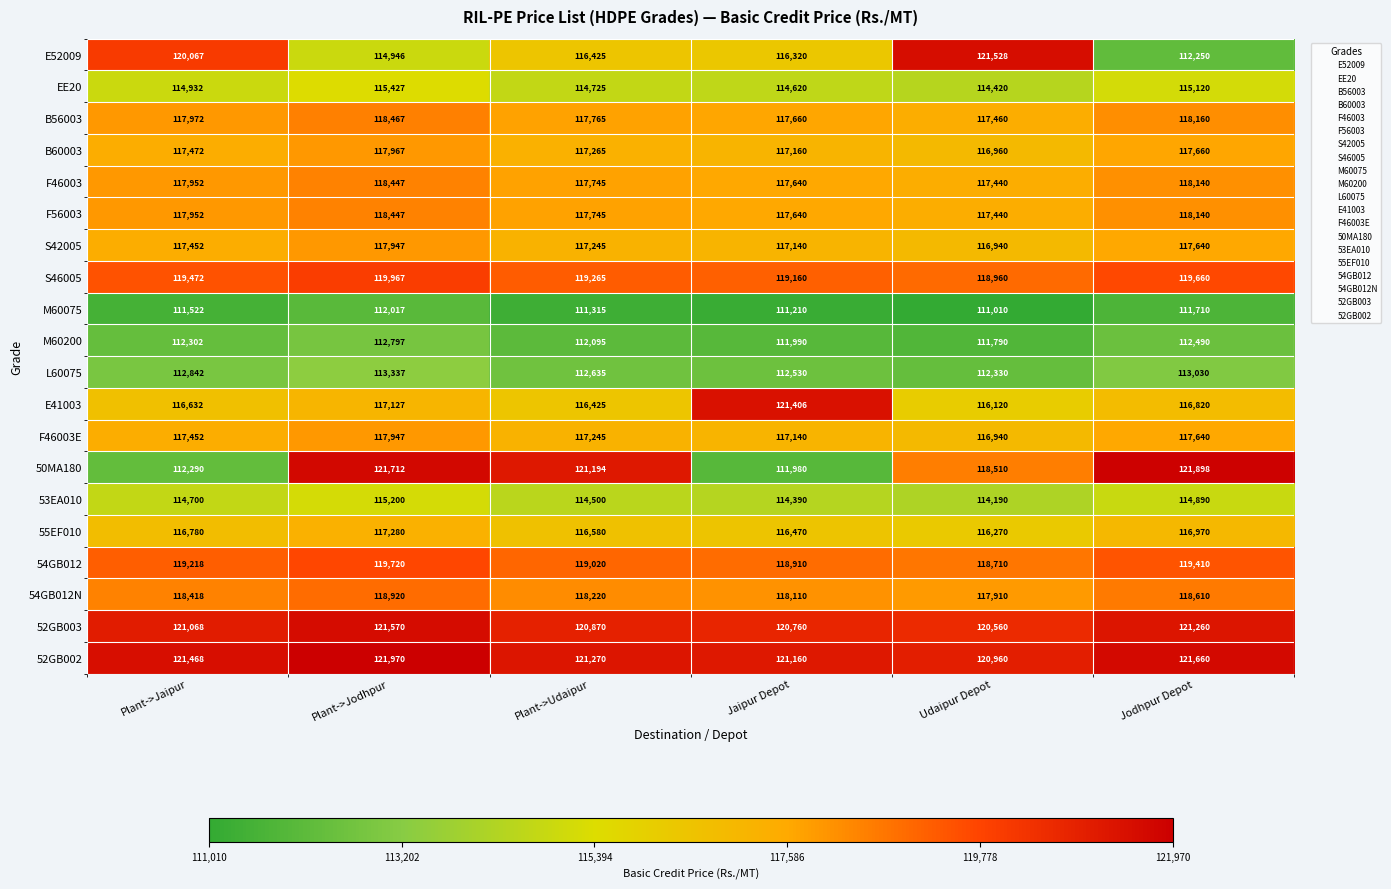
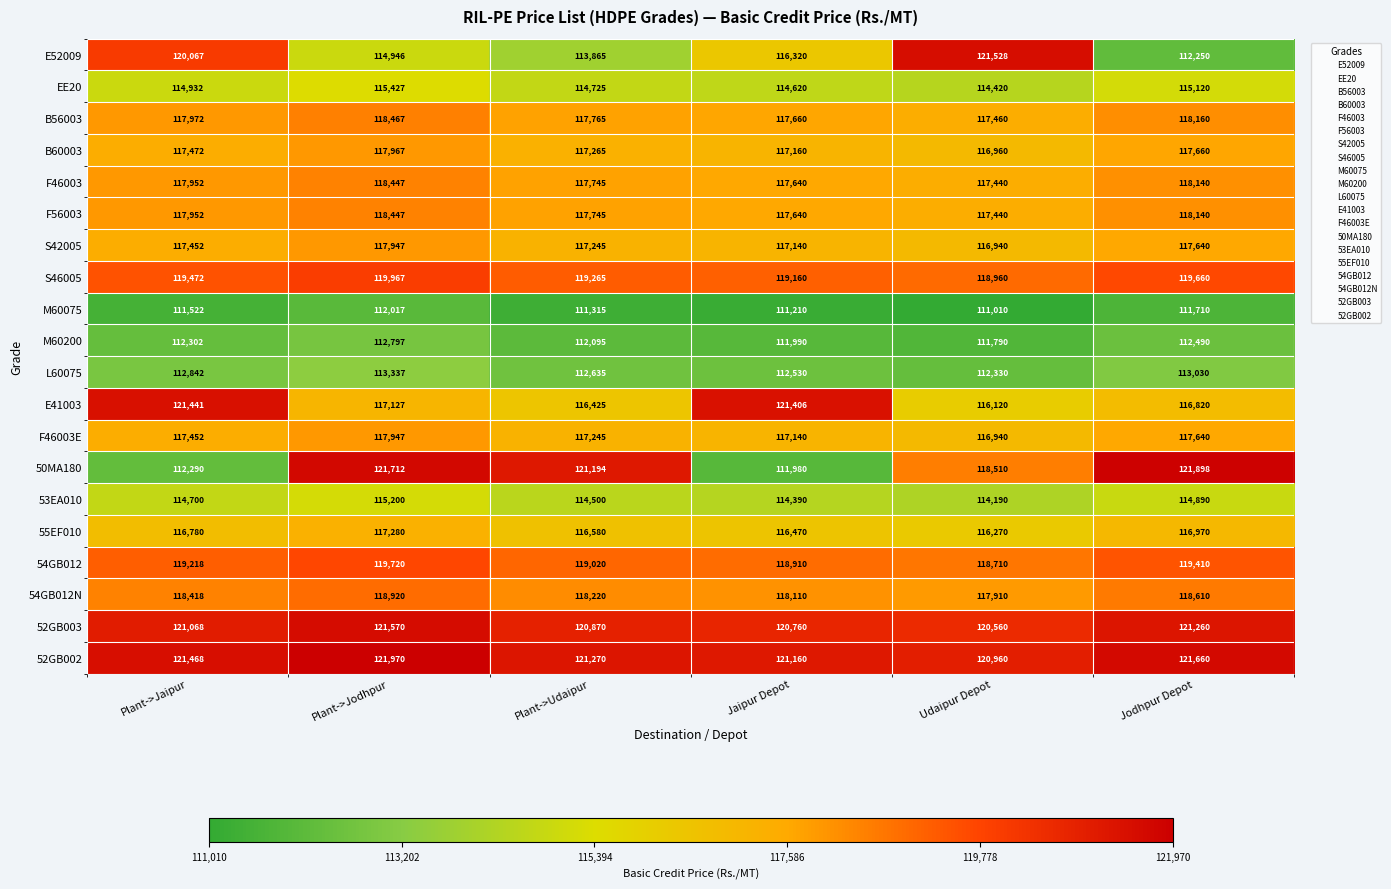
  {
    "E52009": {
      "Plant->Jaipur": "120,067",
      "Plant->Jodhpur": "114,946",
-     "Plant->Udaipur": "116,425",
+     "Plant->Udaipur": "113,865",
      "Jaipur Depot": "116,320",
      "Udaipur Depot": "121,528",
      "Jodhpur Depot": "112,250"
    },
    "EE20": {
      "Plant->Jaipur": "114,932",
      "Plant->Jodhpur": "115,427",
      "Plant->Udaipur": "114,725",
      "Jaipur Depot": "114,620",
      "Udaipur Depot": "114,420",
      "Jodhpur Depot": "115,120"
    },
    "B56003": {
      "Plant->Jaipur": "117,972",
      "Plant->Jodhpur": "118,467",
      "Plant->Udaipur": "117,765",
      "Jaipur Depot": "117,660",
      "Udaipur Depot": "117,460",
      "Jodhpur Depot": "118,160"
    },
    "B60003": {
      "Plant->Jaipur": "117,472",
      "Plant->Jodhpur": "117,967",
      "Plant->Udaipur": "117,265",
      "Jaipur Depot": "117,160",
      "Udaipur Depot": "116,960",
      "Jodhpur Depot": "117,660"
    },
    "F46003": {
      "Plant->Jaipur": "117,952",
      "Plant->Jodhpur": "118,447",
      "Plant->Udaipur": "117,745",
      "Jaipur Depot": "117,640",
      "Udaipur Depot": "117,440",
      "Jodhpur Depot": "118,140"
    },
    "F56003": {
      "Plant->Jaipur": "117,952",
      "Plant->Jodhpur": "118,447",
      "Plant->Udaipur": "117,745",
      "Jaipur Depot": "117,640",
      "Udaipur Depot": "117,440",
      "Jodhpur Depot": "118,140"
    },
    "S42005": {
      "Plant->Jaipur": "117,452",
      "Plant->Jodhpur": "117,947",
      "Plant->Udaipur": "117,245",
      "Jaipur Depot": "117,140",
      "Udaipur Depot": "116,940",
      "Jodhpur Depot": "117,640"
    },
    "S46005": {
      "Plant->Jaipur": "119,472",
      "Plant->Jodhpur": "119,967",
      "Plant->Udaipur": "119,265",
      "Jaipur Depot": "119,160",
      "Udaipur Depot": "118,960",
      "Jodhpur Depot": "119,660"
    },
    "M60075": {
      "Plant->Jaipur": "111,522",
      "Plant->Jodhpur": "112,017",
      "Plant->Udaipur": "111,315",
      "Jaipur Depot": "111,210",
      "Udaipur Depot": "111,010",
      "Jodhpur Depot": "111,710"
    },
    "M60200": {
      "Plant->Jaipur": "112,302",
      "Plant->Jodhpur": "112,797",
      "Plant->Udaipur": "112,095",
      "Jaipur Depot": "111,990",
      "Udaipur Depot": "111,790",
      "Jodhpur Depot": "112,490"
    },
    "L60075": {
      "Plant->Jaipur": "112,842",
      "Plant->Jodhpur": "113,337",
      "Plant->Udaipur": "112,635",
      "Jaipur Depot": "112,530",
      "Udaipur Depot": "112,330",
      "Jodhpur Depot": "113,030"
    },
    "E41003": {
-     "Plant->Jaipur": "116,632",
+     "Plant->Jaipur": "121,441",
      "Plant->Jodhpur": "117,127",
      "Plant->Udaipur": "116,425",
      "Jaipur Depot": "121,406",
      "Udaipur Depot": "116,120",
      "Jodhpur Depot": "116,820"
    },
    "F46003E": {
      "Plant->Jaipur": "117,452",
      "Plant->Jodhpur": "117,947",
      "Plant->Udaipur": "117,245",
      "Jaipur Depot": "117,140",
      "Udaipur Depot": "116,940",
      "Jodhpur Depot": "117,640"
    },
    "50MA180": {
      "Plant->Jaipur": "112,290",
      "Plant->Jodhpur": "121,712",
      "Plant->Udaipur": "121,194",
      "Jaipur Depot": "111,980",
      "Udaipur Depot": "118,510",
      "Jodhpur Depot": "121,898"
    },
    "53EA010": {
      "Plant->Jaipur": "114,700",
      "Plant->Jodhpur": "115,200",
      "Plant->Udaipur": "114,500",
      "Jaipur Depot": "114,390",
      "Udaipur Depot": "114,190",
      "Jodhpur Depot": "114,890"
    },
    "55EF010": {
      "Plant->Jaipur": "116,780",
      "Plant->Jodhpur": "117,280",
      "Plant->Udaipur": "116,580",
      "Jaipur Depot": "116,470",
      "Udaipur Depot": "116,270",
      "Jodhpur Depot": "116,970"
    },
    "54GB012": {
      "Plant->Jaipur": "119,218",
      "Plant->Jodhpur": "119,720",
      "Plant->Udaipur": "119,020",
      "Jaipur Depot": "118,910",
      "Udaipur Depot": "118,710",
      "Jodhpur Depot": "119,410"
    },
    "54GB012N": {
      "Plant->Jaipur": "118,418",
      "Plant->Jodhpur": "118,920",
      "Plant->Udaipur": "118,220",
      "Jaipur Depot": "118,110",
      "Udaipur Depot": "117,910",
      "Jodhpur Depot": "118,610"
    },
    "52GB003": {
      "Plant->Jaipur": "121,068",
      "Plant->Jodhpur": "121,570",
      "Plant->Udaipur": "120,870",
      "Jaipur Depot": "120,760",
      "Udaipur Depot": "120,560",
      "Jodhpur Depot": "121,260"
    },
    "52GB002": {
      "Plant->Jaipur": "121,468",
      "Plant->Jodhpur": "121,970",
      "Plant->Udaipur": "121,270",
      "Jaipur Depot": "121,160",
      "Udaipur Depot": "120,960",
      "Jodhpur Depot": "121,660"
    }
  }
